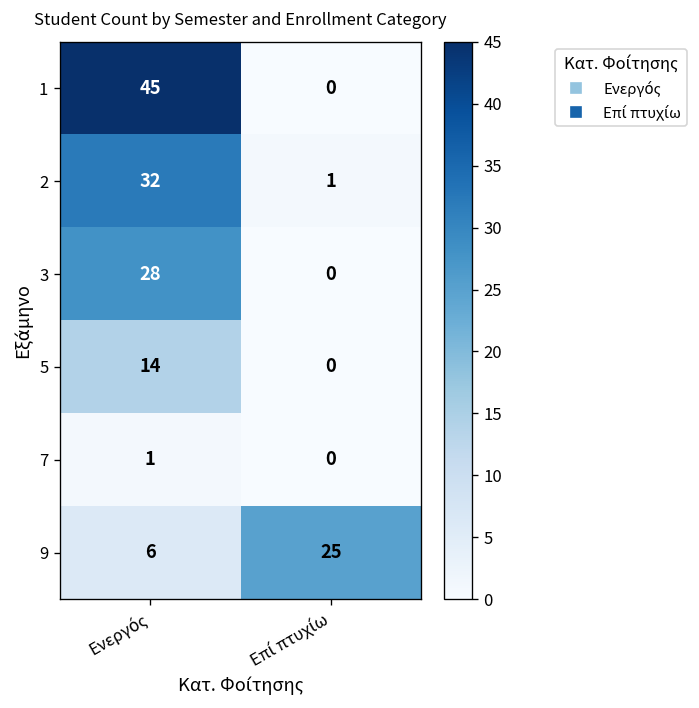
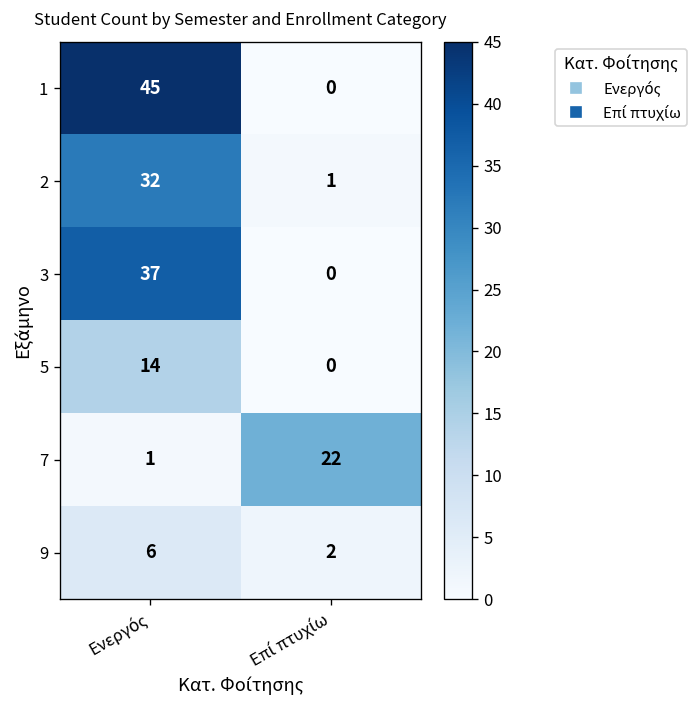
  {
    "1": {
      "Ενεργός": 45,
      "Επί πτυχίω": 0
    },
    "2": {
      "Ενεργός": 32,
      "Επί πτυχίω": 1
    },
    "3": {
-     "Ενεργός": 28,
+     "Ενεργός": 37,
      "Επί πτυχίω": 0
    },
    "5": {
      "Ενεργός": 14,
      "Επί πτυχίω": 0
    },
    "7": {
      "Ενεργός": 1,
-     "Επί πτυχίω": 0
+     "Επί πτυχίω": 22
    },
    "9": {
      "Ενεργός": 6,
-     "Επί πτυχίω": 25
+     "Επί πτυχίω": 2
    }
  }
